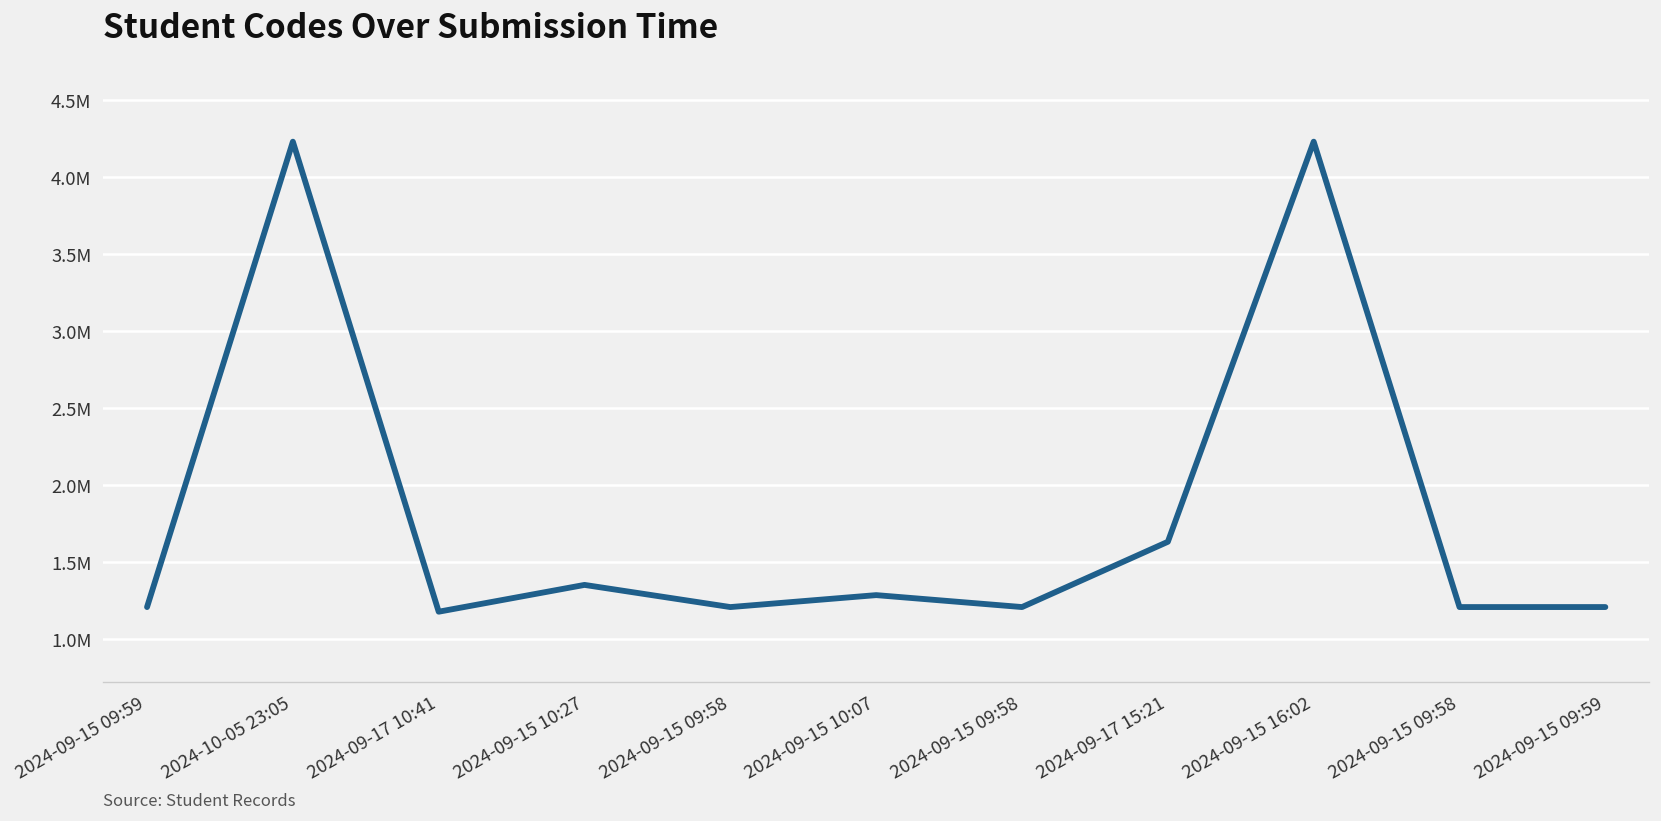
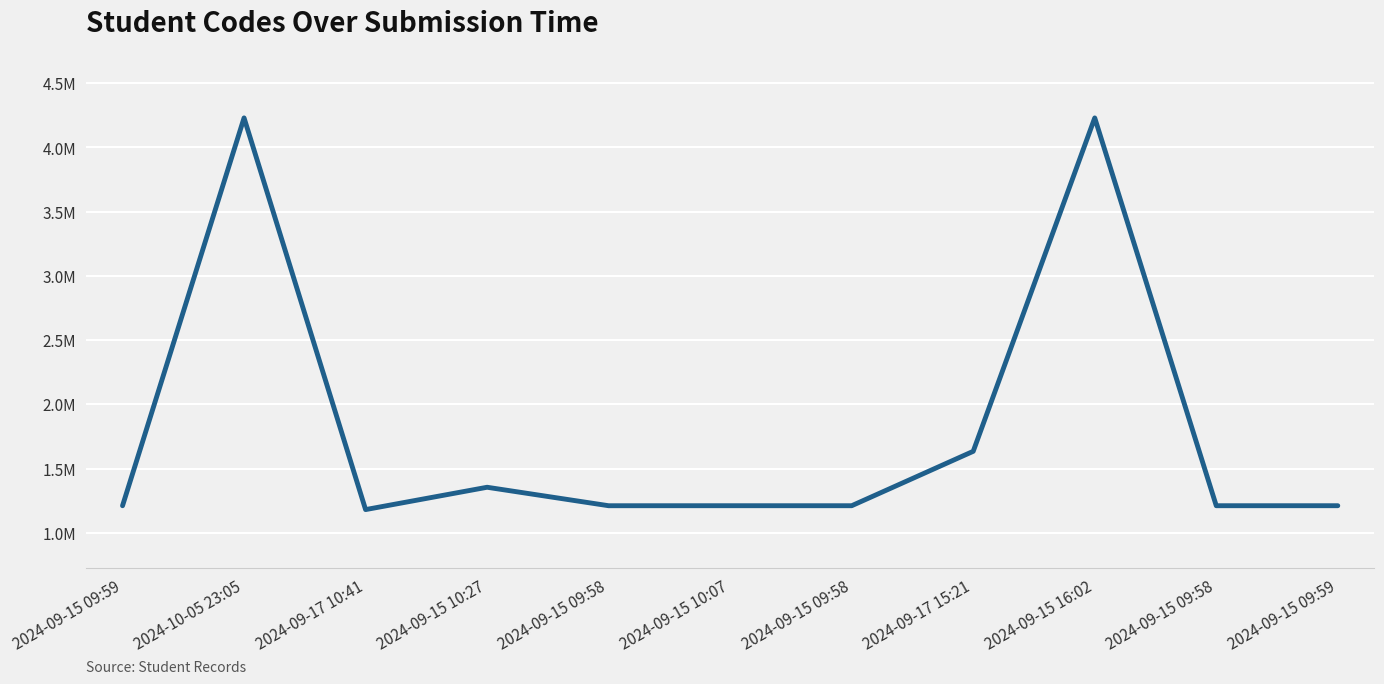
  {
    "2024-10-05 23:05": 4230000,
    "2024-09-17 10:41": 1180000,
    "2024-09-15 10:27": 1350000,
-   "2024-09-15 10:07": 1290000,
+   "2024-09-15 10:07": 1210000,
    "2024-09-17 15:21": 1630000,
    "2024-09-15 16:02": 4230000
  }
